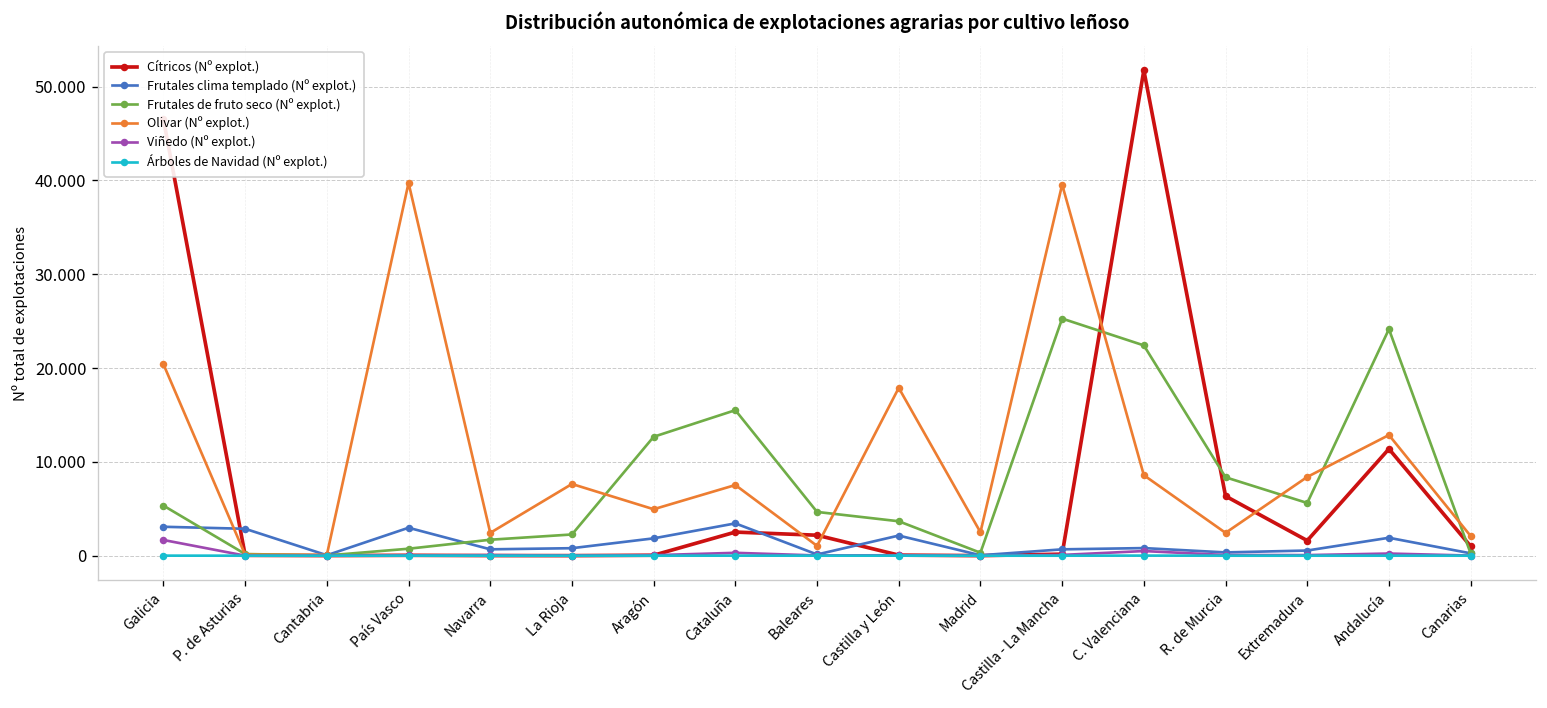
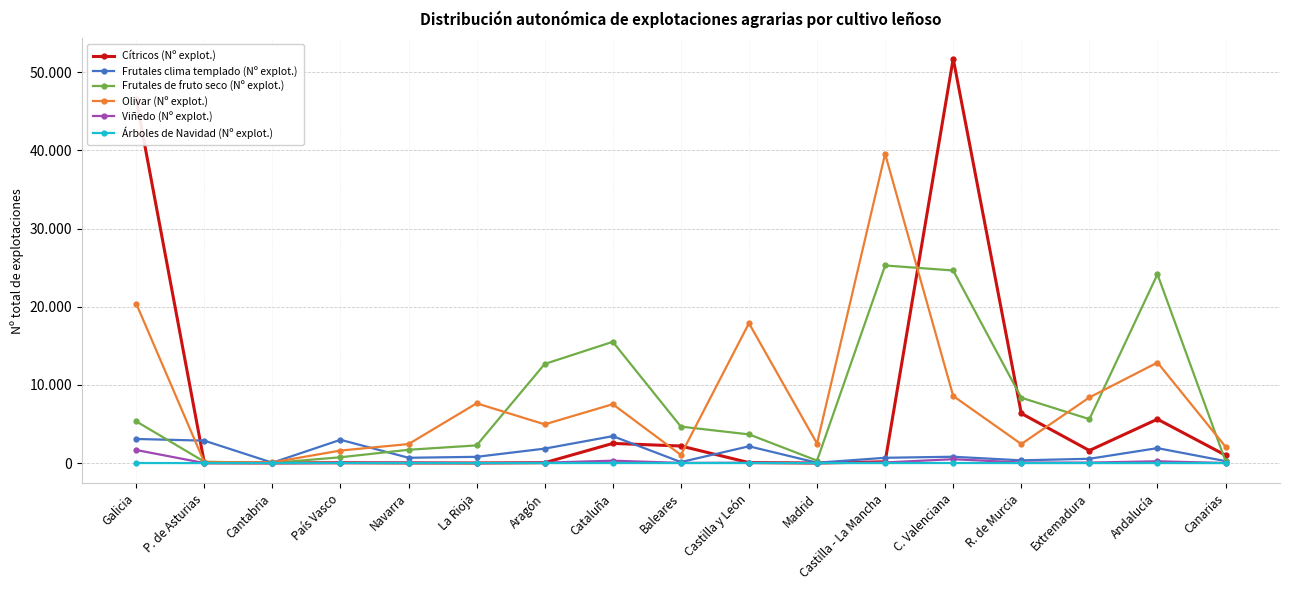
  {
    "Cítricos (Nº explot.)": {
      "Cataluña": 3,
      "Baleares": 2,
      "C. Valenciana": 52,
      "R. de Murcia": 6,
      "Extremadura": 2,
-     "Andalucía": 11,
+     "Andalucía": 6,
      "Canarias": 1
    },
    "Frutales clima templado (Nº explot.)": {
      "Galicia": 3,
      "P. de Asturias": 3,
      "País Vasco": 3,
      "Navarra": 1,
      "La Rioja": 1,
      "Aragón": 2,
      "Cataluña": 3,
      "Castilla y León": 2,
      "Castilla - La Mancha": 1,
      "Extremadura": 1,
      "Andalucía": 2
    },
    "Frutales de fruto seco (Nº explot.)": {
      "Galicia": 5,
      "País Vasco": 1,
      "Navarra": 2,
      "La Rioja": 2,
      "Aragón": 13,
      "Cataluña": 16,
      "Baleares": 5,
      "Castilla y León": 4,
      "Castilla - La Mancha": 25,
-     "C. Valenciana": 22,
+     "C. Valenciana": 25,
      "R. de Murcia": 8,
      "Extremadura": 6,
      "Andalucía": 24
    },
    "Olivar (Nº explot.)": {
      "Galicia": 20,
-     "País Vasco": 40,
+     "País Vasco": 2,
      "Navarra": 2,
      "La Rioja": 8,
      "Aragón": 5,
      "Cataluña": 8,
      "Baleares": 1,
      "Castilla y León": 18,
      "Madrid": 2,
      "Castilla - La Mancha": 40,
      "C. Valenciana": 9,
      "R. de Murcia": 2,
      "Extremadura": 8,
      "Andalucía": 13,
      "Canarias": 2
    },
    "Viñedo (Nº explot.)": {
      "Galicia": 2
    },
    "Árboles de Navidad (Nº explot.)": {
      "Galicia": 0,
      "C. Valenciana": 0
    }
  }
